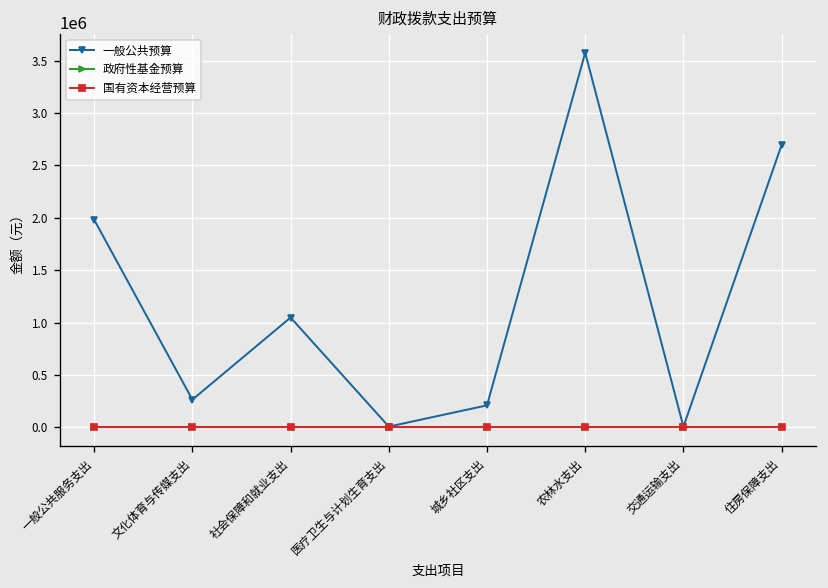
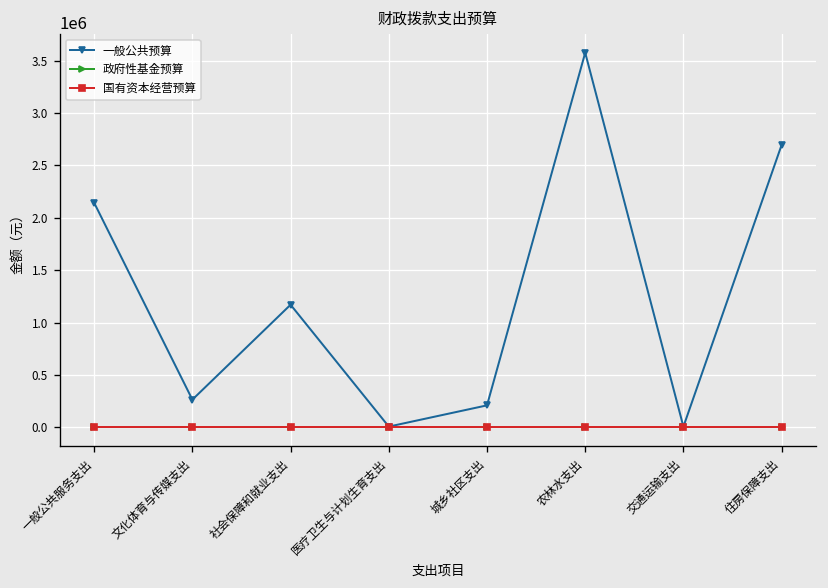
  {
    "一般公共预算": {
-     "一般公共服务支出": 2000000,
+     "一般公共服务支出": 2100000,
      "文化体育与传媒支出": 300000,
-     "社会保障和就业支出": 1000000,
+     "社会保障和就业支出": 1200000,
      "城乡社区支出": 200000,
      "农林水支出": 3600000,
      "住房保障支出": 2700000
    },
    "国有资本经营预算": {
      "一般公共服务支出": 0,
      "文化体育与传媒支出": 0,
      "社会保障和就业支出": 0,
      "城乡社区支出": 0,
      "农林水支出": 0,
      "住房保障支出": 0
    }
  }
